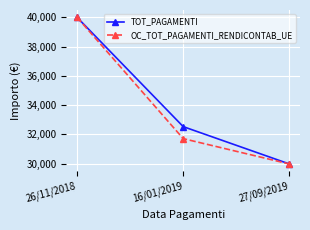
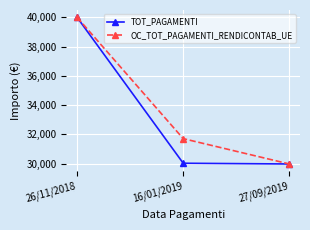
  {
    "TOT_PAGAMENTI": {
-     "16/01/2019": "32,500"
+     "16/01/2019": "30,000"
    },
    "OC_TOT_PAGAMENTI_RENDICONTAB_UE": {
      "16/01/2019": "31,700"
    }
  }
